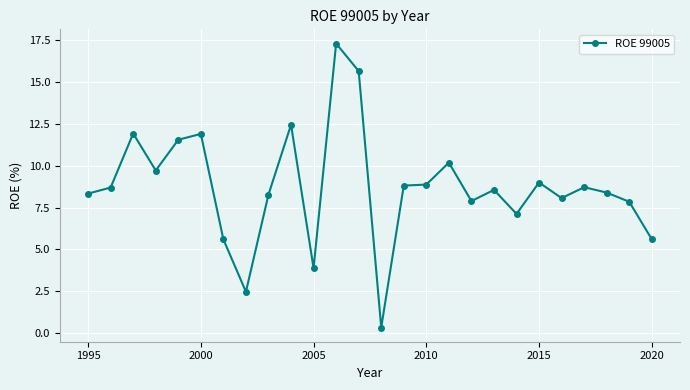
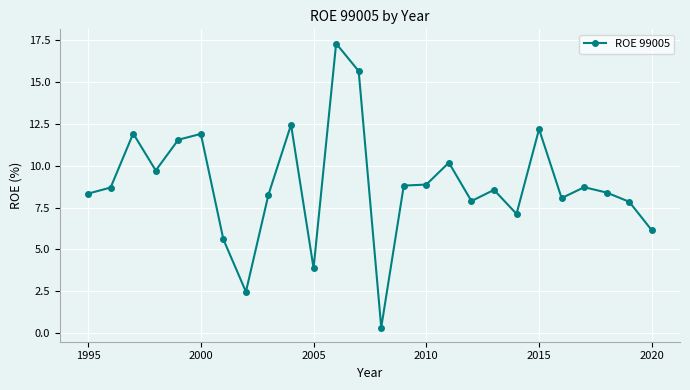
  {
    "1995": 8.3,
    "2000": 11.9,
    "2005": 3.9,
    "2010": 8.9,
-   "2015": 9.0,
-   "2020": 5.6
+   "2015": 12.2,
+   "2020": 6.1
  }
